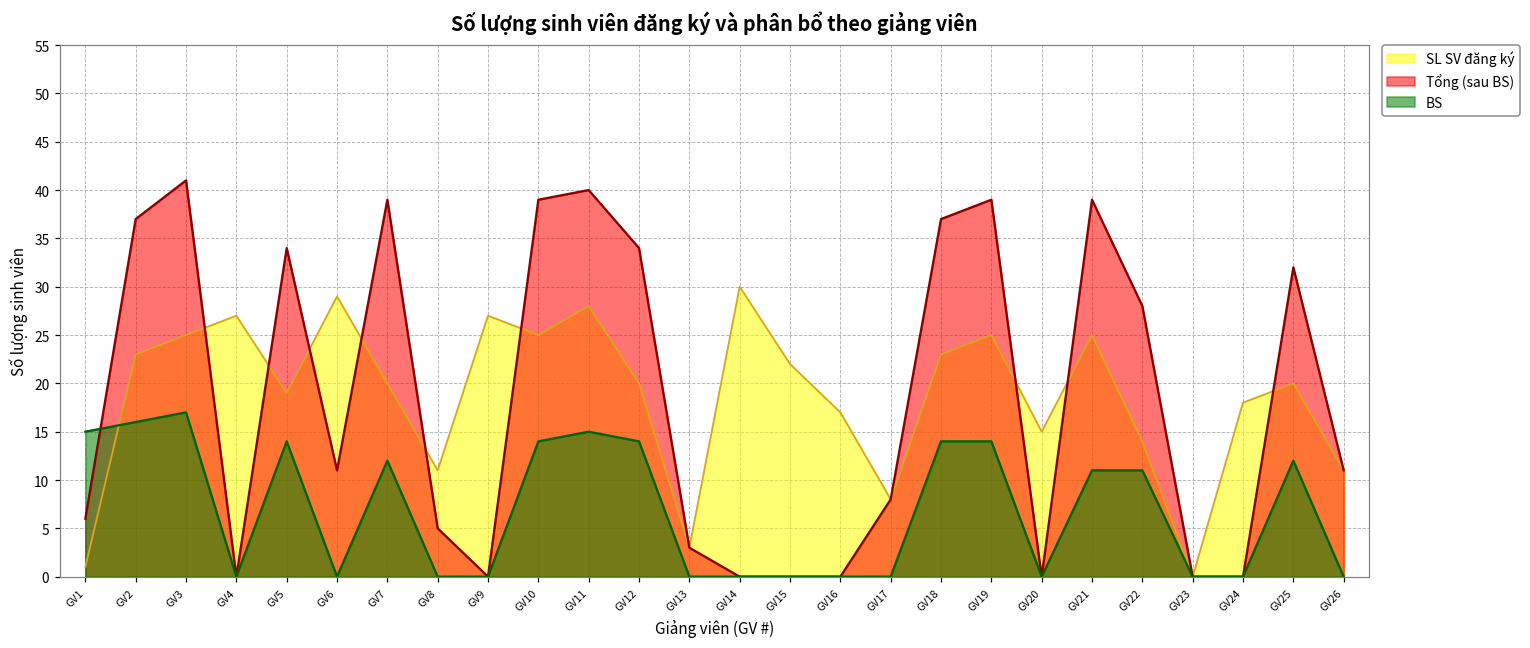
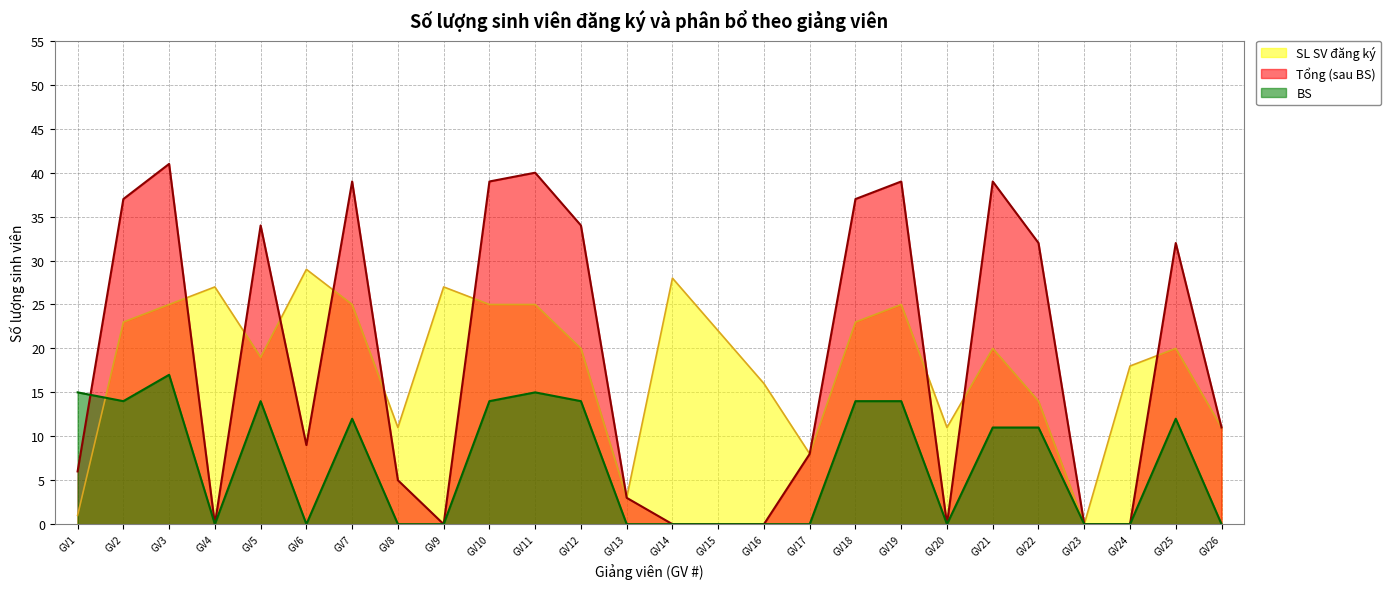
  {
    "SL SV đăng ký": {
      "GV1": 1,
      "GV2": 23,
      "GV3": 25,
      "GV4": 27,
      "GV5": 19,
      "GV6": 29,
-     "GV7": 20,
+     "GV7": 25,
      "GV8": 11,
      "GV9": 27,
      "GV10": 25,
-     "GV11": 28,
+     "GV11": 25,
      "GV12": 20,
-     "GV14": 30,
+     "GV14": 28,
      "GV15": 22,
-     "GV16": 17,
+     "GV16": 16,
      "GV18": 23,
      "GV19": 25,
-     "GV20": 15,
-     "GV21": 25,
+     "GV20": 11,
+     "GV21": 20,
      "GV22": 14,
      "GV24": 18,
      "GV25": 20
    },
    "Tổng (sau BS)": {
      "GV1": 6,
      "GV2": 37,
      "GV3": 41,
      "GV5": 34,
-     "GV6": 11,
+     "GV6": 9,
      "GV7": 39,
      "GV8": 5,
      "GV10": 39,
      "GV11": 40,
      "GV12": 34,
      "GV18": 37,
      "GV19": 39,
      "GV21": 39,
-     "GV22": 28,
+     "GV22": 32,
      "GV25": 32
    },
    "BS": {
      "GV1": 15,
-     "GV2": 16,
+     "GV2": 14,
      "GV3": 17,
      "GV5": 14,
      "GV6": 0,
      "GV7": 12,
      "GV8": 0,
      "GV10": 14,
      "GV11": 15,
      "GV12": 14,
      "GV13": 0,
      "GV17": 0,
      "GV18": 14,
      "GV19": 14,
      "GV21": 11,
      "GV22": 11,
      "GV25": 12,
      "GV26": 0
    }
  }
